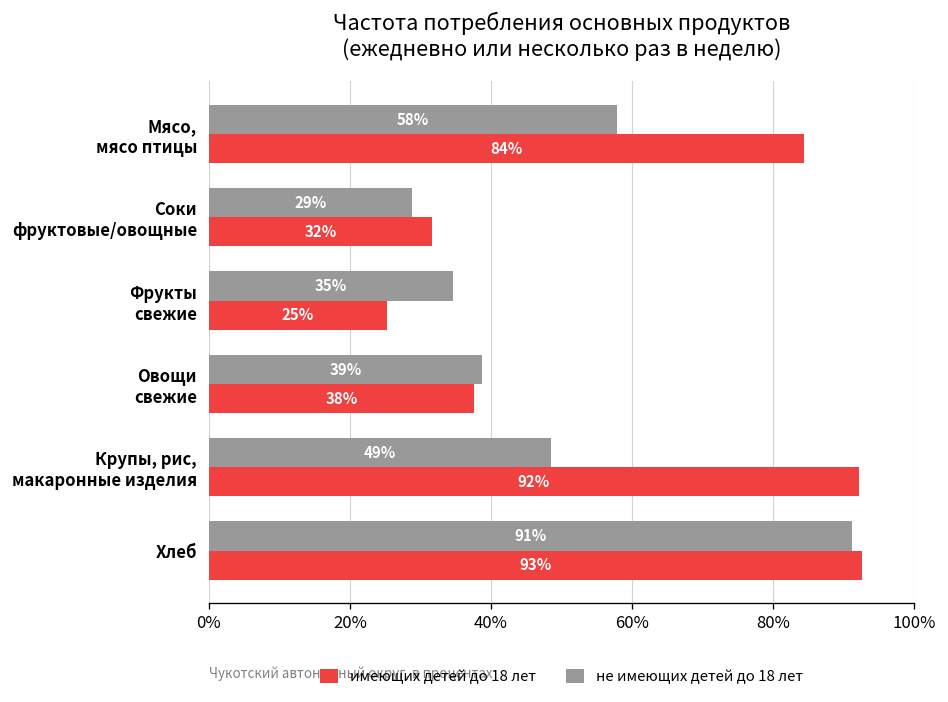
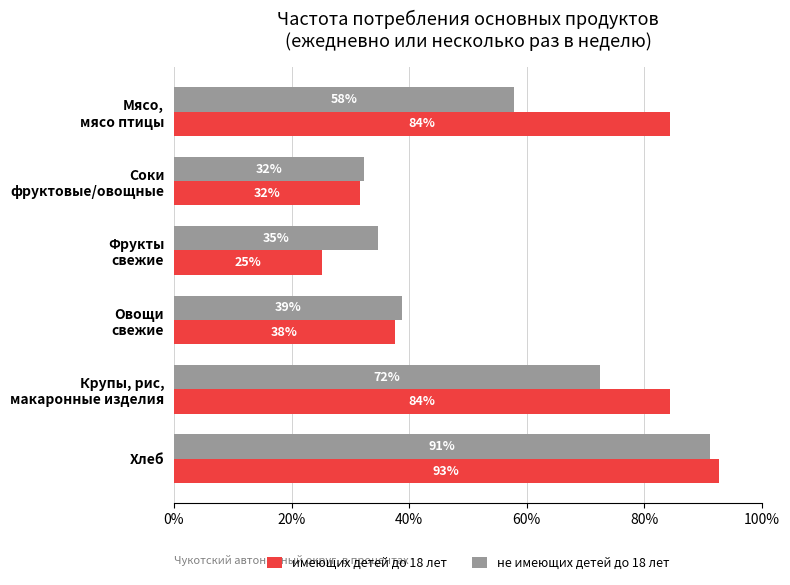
  {
    "имеющих детей до 18 лет": {
      "Мясо, мясо птицы": "84%",
      "Соки фруктовые/овощные": "32%",
      "Фрукты свежие": "25%",
      "Овощи свежие": "38%",
-     "Крупы, рис, макаронные изделия": "92%",
+     "Крупы, рис, макаронные изделия": "84%",
      "Хлеб": "93%"
    },
    "не имеющих детей до 18 лет": {
      "Мясо, мясо птицы": "58%",
-     "Соки фруктовые/овощные": "29%",
+     "Соки фруктовые/овощные": "32%",
      "Фрукты свежие": "35%",
      "Овощи свежие": "39%",
-     "Крупы, рис, макаронные изделия": "49%",
+     "Крупы, рис, макаронные изделия": "72%",
      "Хлеб": "91%"
    }
  }
